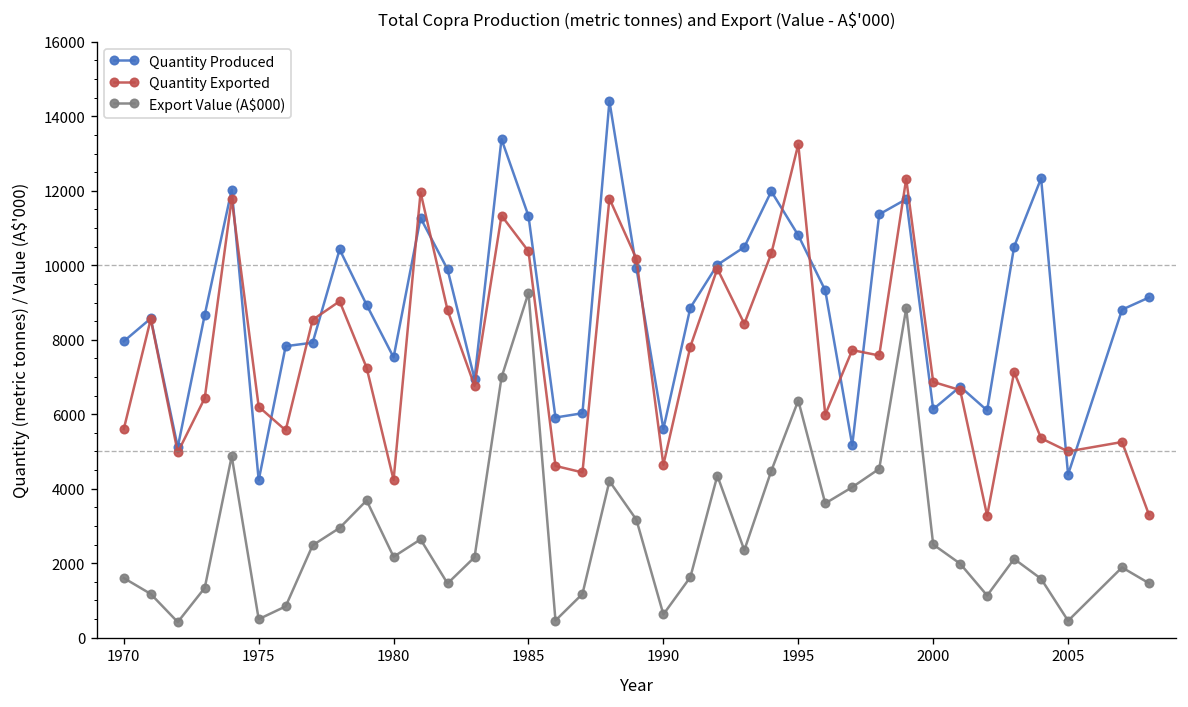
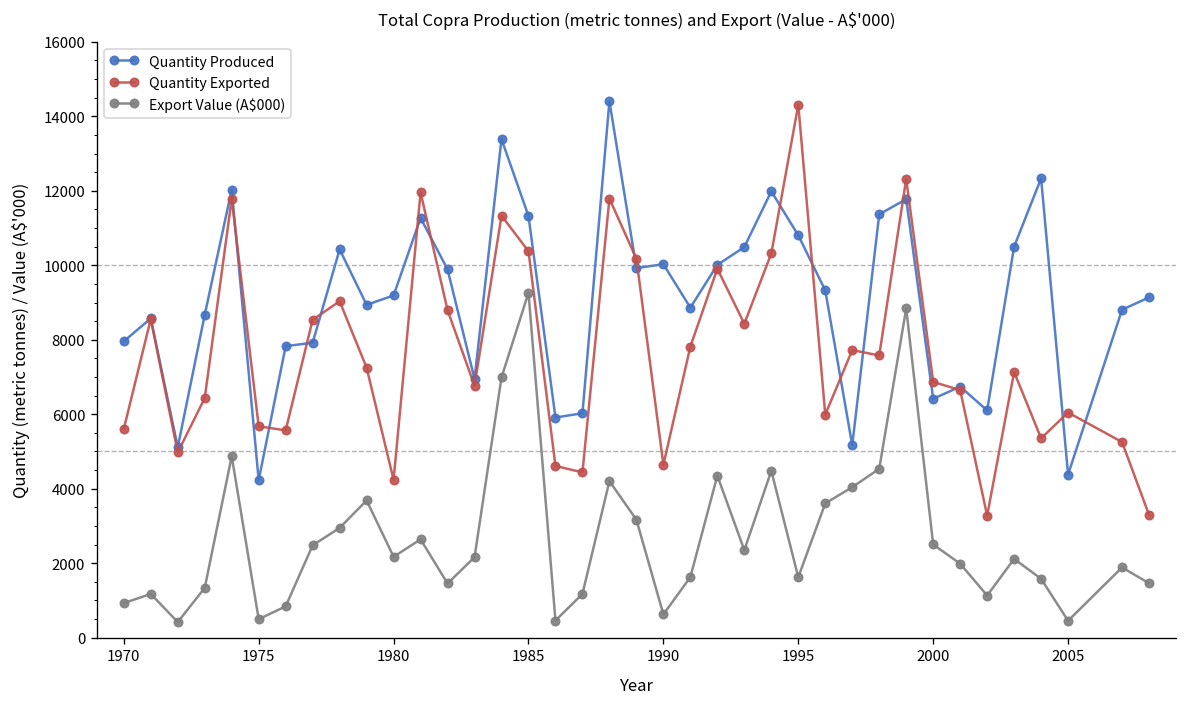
  {
    "Quantity Produced": {
      "1970": 8000,
      "1975": 4200,
-     "1980": 7500,
+     "1980": 9200,
      "1985": 11300,
-     "1990": 5600,
+     "1990": 10000,
      "1995": 10800,
-     "2000": 6100,
+     "2000": 6400,
      "2005": 4400
    },
    "Quantity Exported": {
      "1970": 5600,
-     "1975": 6200,
+     "1975": 5700,
      "1980": 4200,
      "1985": 10400,
      "1990": 4600,
-     "1995": 13200,
+     "1995": 14300,
      "2000": 6900,
-     "2005": 5000
+     "2005": 6000
    },
    "Export Value (A$000)": {
-     "1970": 1600,
+     "1970": 900,
      "1975": 500,
      "1980": 2200,
      "1985": 9300,
      "1990": 600,
-     "1995": 6400,
+     "1995": 1600,
      "2000": 2500,
      "2005": 500
    }
  }
